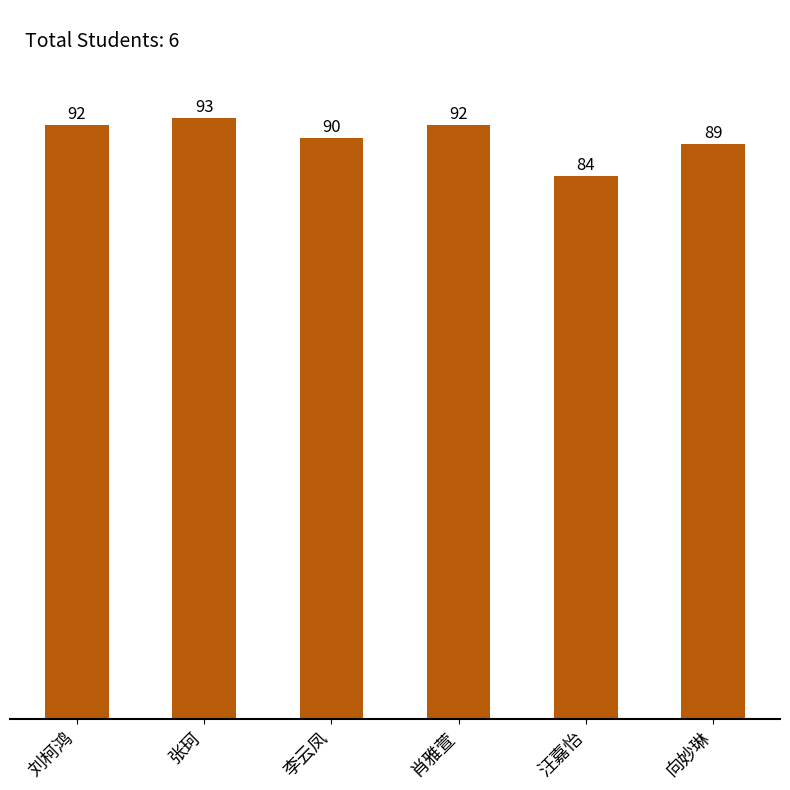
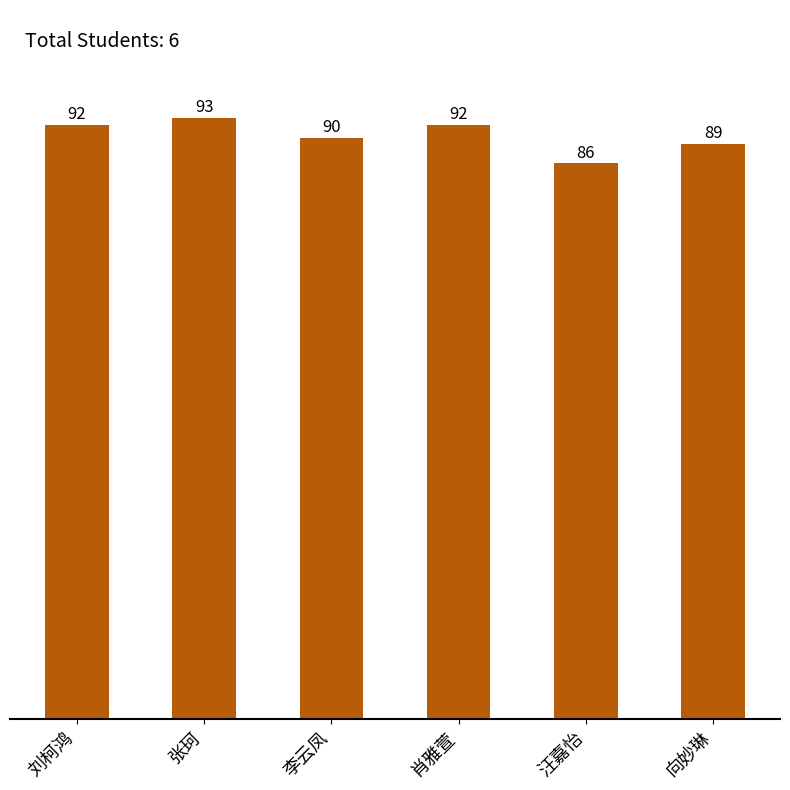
  {
    "刘柯鸿": 92,
    "张珂": 93,
    "李云凤": 90,
    "肖雅萱": 92,
-   "汪嘉怡": 84,
+   "汪嘉怡": 86,
    "向妙琳": 89
  }
